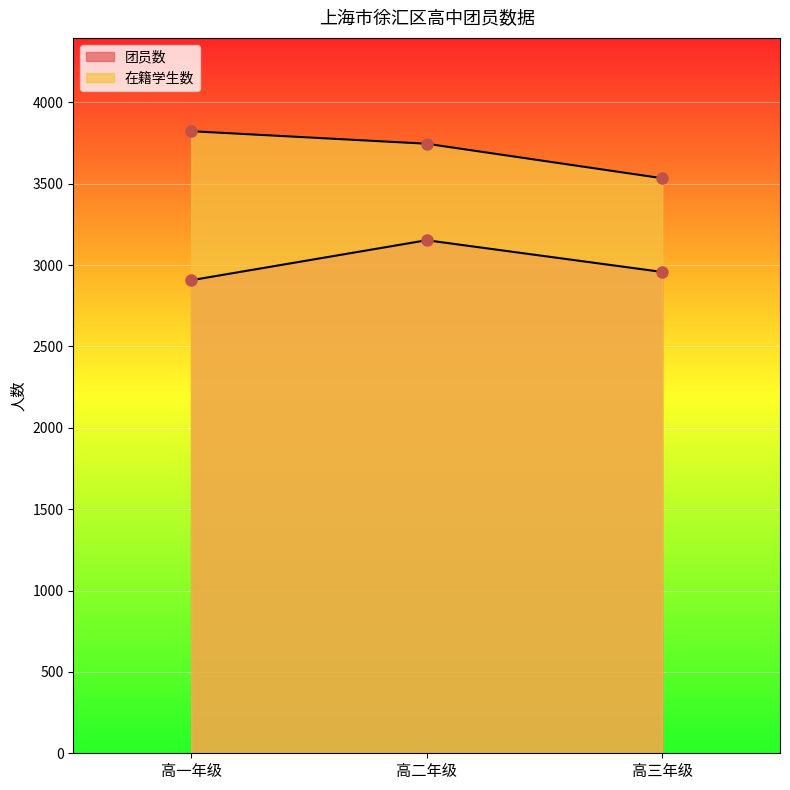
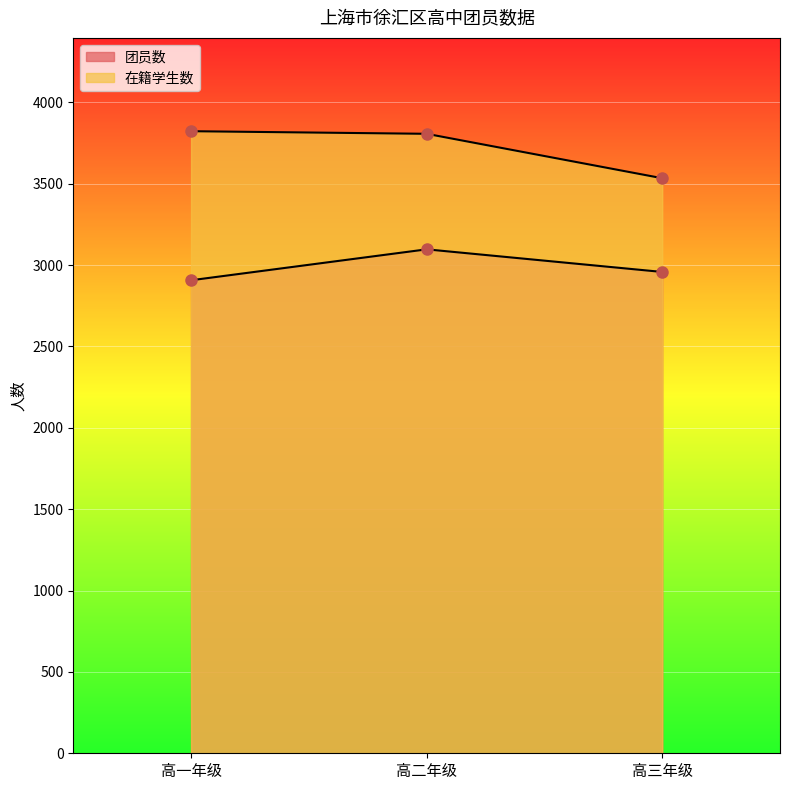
  {
    "团员数": {
      "高一年级": 2910,
-     "高二年级": 3150,
+     "高二年级": 3100,
      "高三年级": 2960
    },
    "在籍学生数": {
      "高一年级": 3820,
-     "高二年级": 3750,
+     "高二年级": 3810,
      "高三年级": 3530
    }
  }
